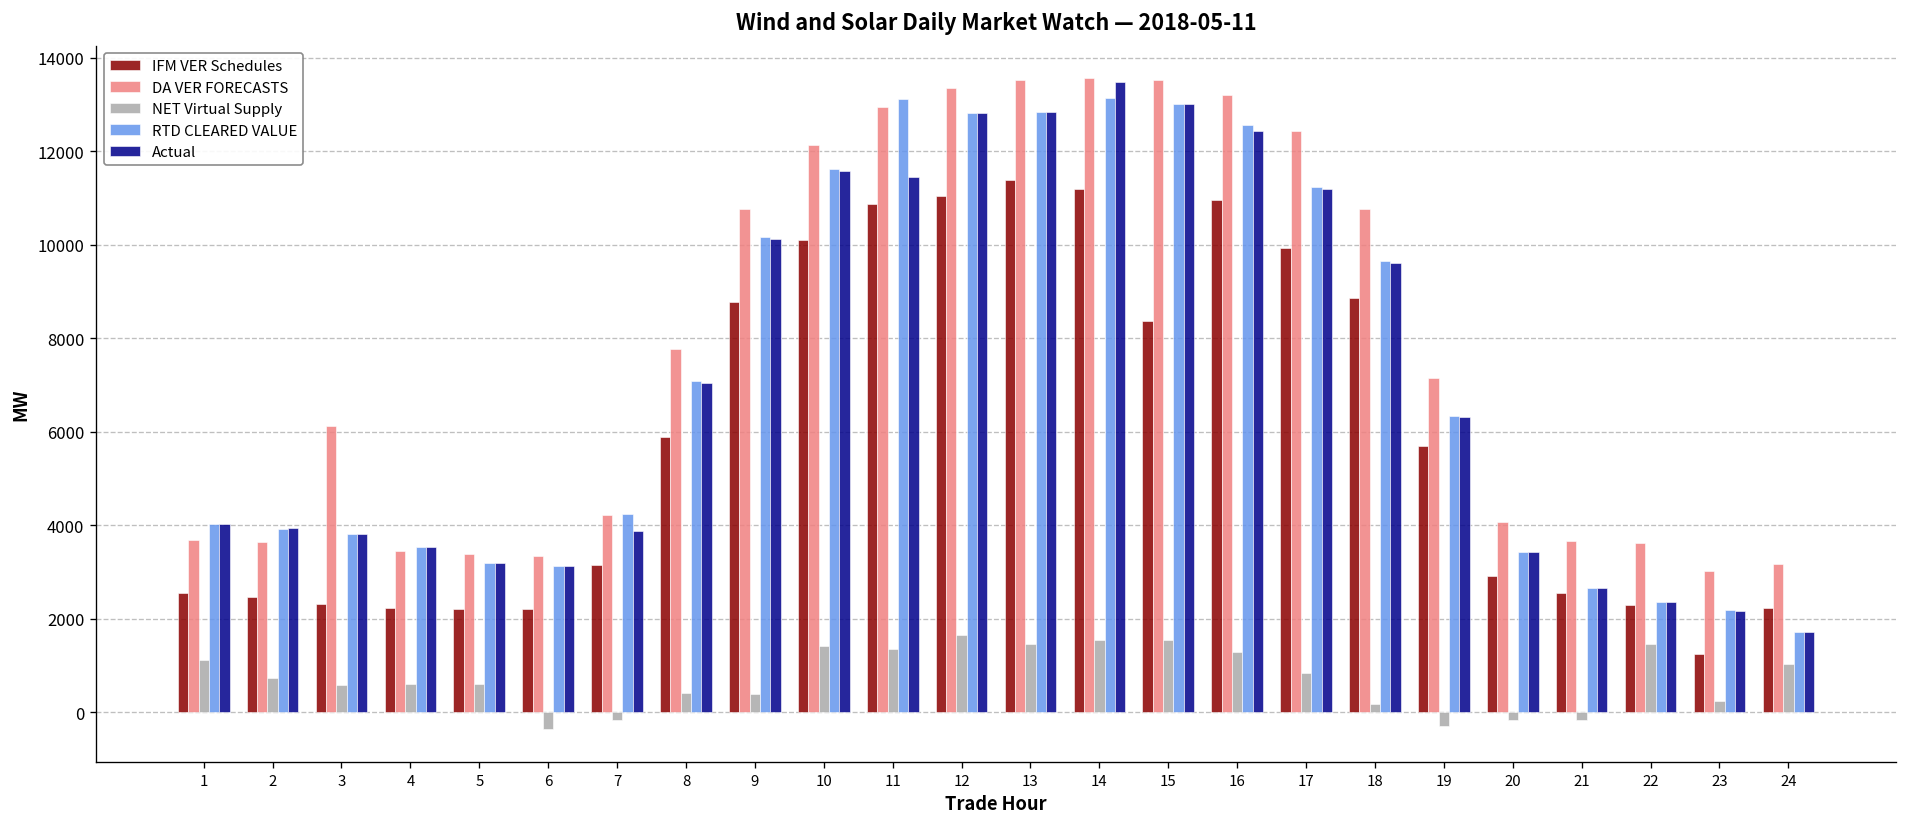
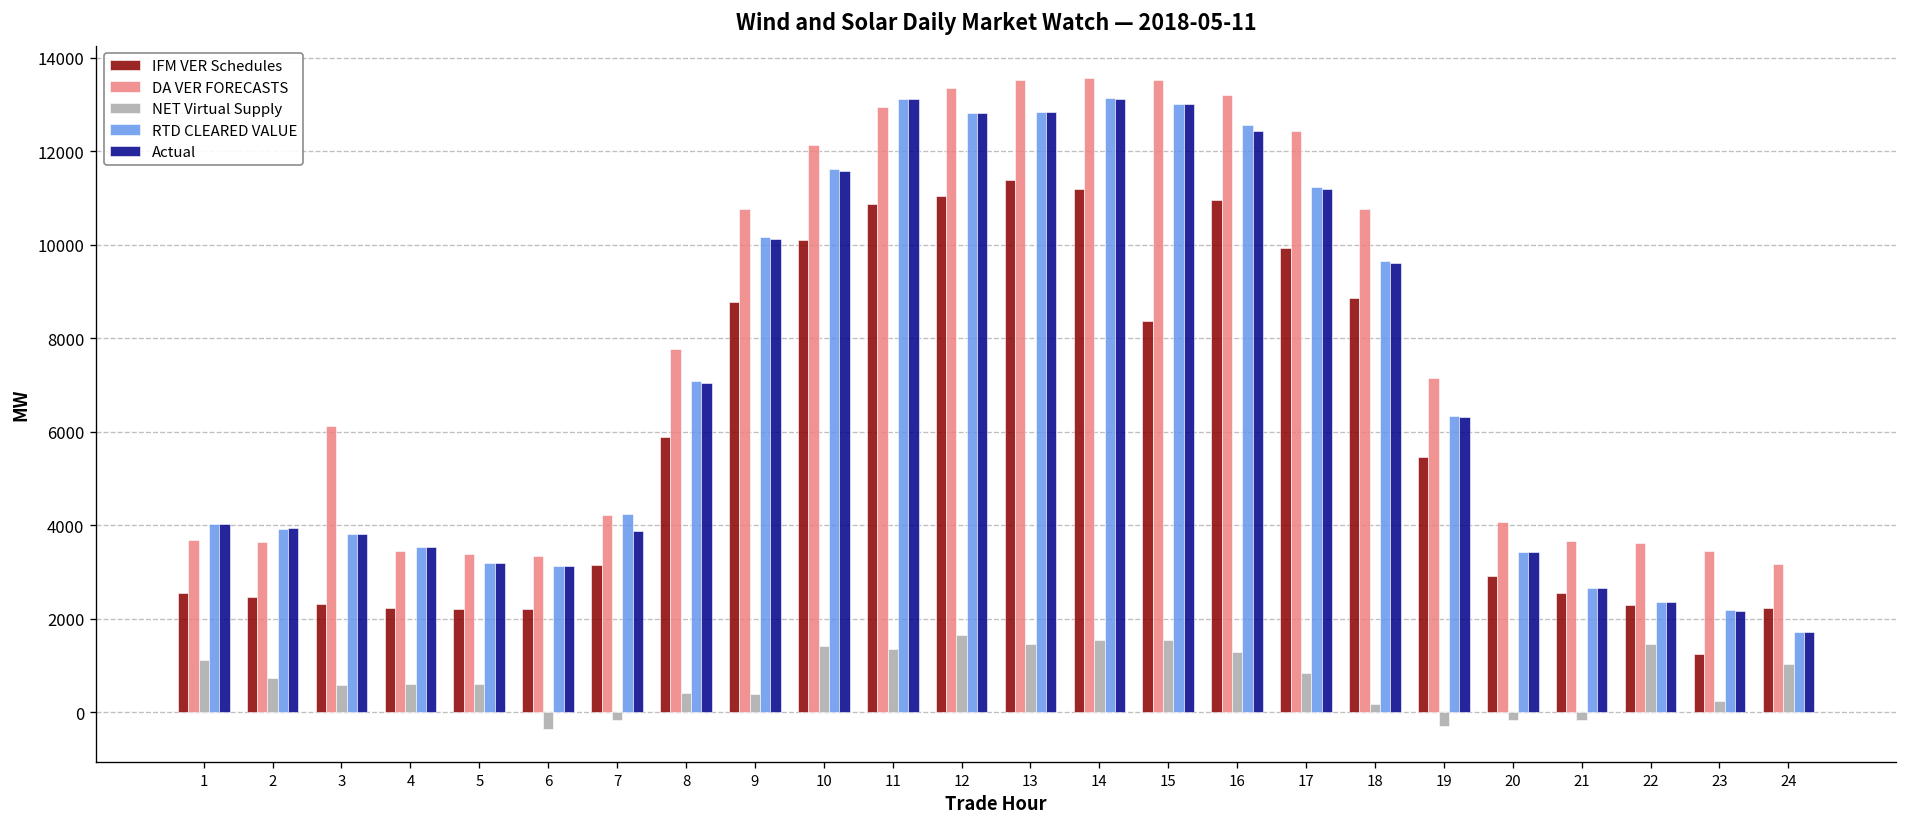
  {
    "IFM VER Schedules": {
      "1": 2500,
      "2": 2500,
      "3": 2300,
      "4": 2200,
      "5": 2200,
      "6": 2200,
      "7": 3100,
      "8": 5900,
      "9": 8800,
      "10": 10100,
      "11": 10900,
      "12": 11000,
      "13": 11400,
      "14": 11200,
      "15": 8400,
      "16": 11000,
      "17": 9900,
      "18": 8900,
-     "19": 5700,
+     "19": 5500,
      "20": 2900,
      "21": 2500,
      "22": 2300,
      "23": 1300,
      "24": 2200
    },
    "DA VER FORECASTS": {
      "1": 3700,
      "2": 3600,
      "3": 6100,
      "4": 3400,
      "5": 3400,
      "6": 3400,
      "7": 4200,
      "8": 7800,
      "9": 10800,
      "10": 12100,
      "11": 13000,
      "12": 13300,
      "13": 13500,
      "14": 13600,
      "15": 13500,
      "16": 13200,
      "17": 12400,
      "18": 10800,
      "19": 7100,
      "20": 4100,
      "21": 3700,
      "22": 3600,
-     "23": 3000,
+     "23": 3500,
      "24": 3200
    },
    "NET Virtual Supply": {
      "1": 1100,
      "2": 700,
      "3": 600,
      "4": 600,
      "5": 600,
      "6": -400,
      "7": -200,
      "8": 400,
      "9": 400,
      "10": 1400,
      "11": 1400,
      "12": 1700,
      "13": 1500,
      "14": 1600,
      "15": 1600,
      "16": 1300,
      "17": 900,
      "18": 200,
      "19": -300,
      "20": -200,
      "21": -200,
      "22": 1500,
      "23": 200,
      "24": 1000
    },
    "RTD CLEARED VALUE": {
      "1": 4000,
      "2": 3900,
      "3": 3800,
      "4": 3500,
      "5": 3200,
      "6": 3100,
      "7": 4200,
      "8": 7100,
      "9": 10200,
      "10": 11600,
      "11": 13100,
      "12": 12800,
      "13": 12800,
      "14": 13100,
      "15": 13000,
      "16": 12600,
      "17": 11200,
      "18": 9700,
      "19": 6300,
      "20": 3400,
      "21": 2700,
      "22": 2400,
      "23": 2200,
      "24": 1700
    },
    "Actual": {
      "1": 4000,
      "2": 3900,
      "3": 3800,
      "4": 3500,
      "5": 3200,
      "6": 3100,
      "7": 3900,
      "8": 7100,
      "9": 10100,
      "10": 11600,
-     "11": 11400,
+     "11": 13100,
      "12": 12800,
      "13": 12800,
-     "14": 13500,
+     "14": 13100,
      "15": 13000,
      "16": 12400,
      "17": 11200,
      "18": 9600,
      "19": 6300,
      "20": 3400,
      "21": 2700,
      "22": 2400,
      "23": 2200,
      "24": 1700
    }
  }
